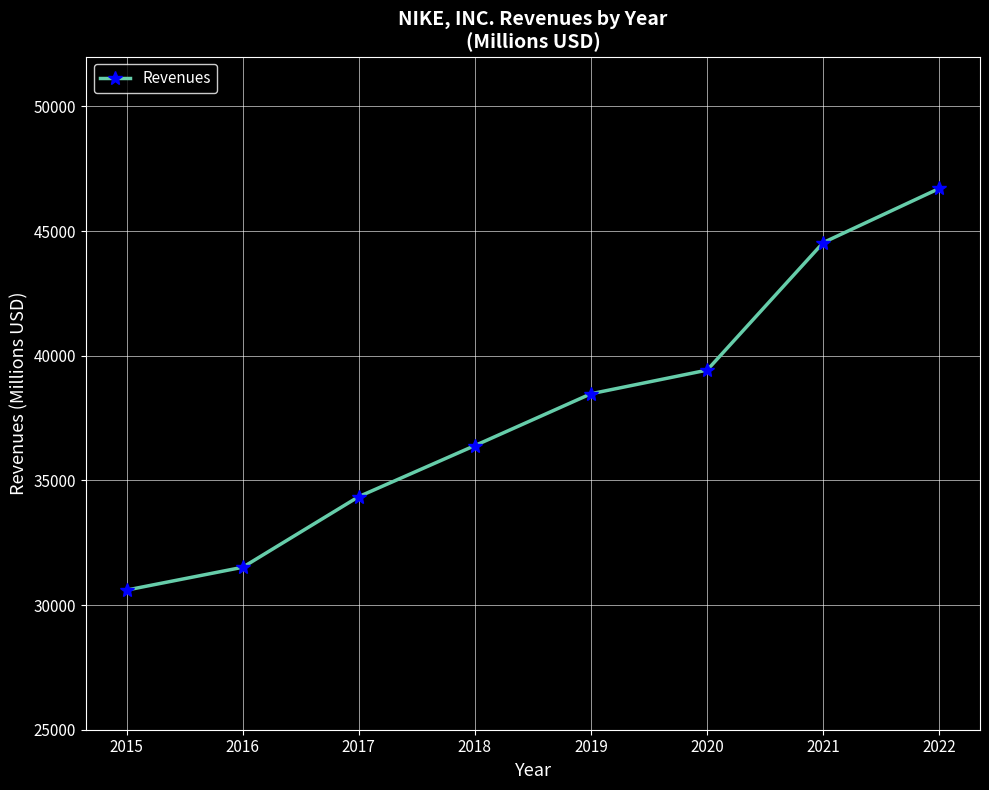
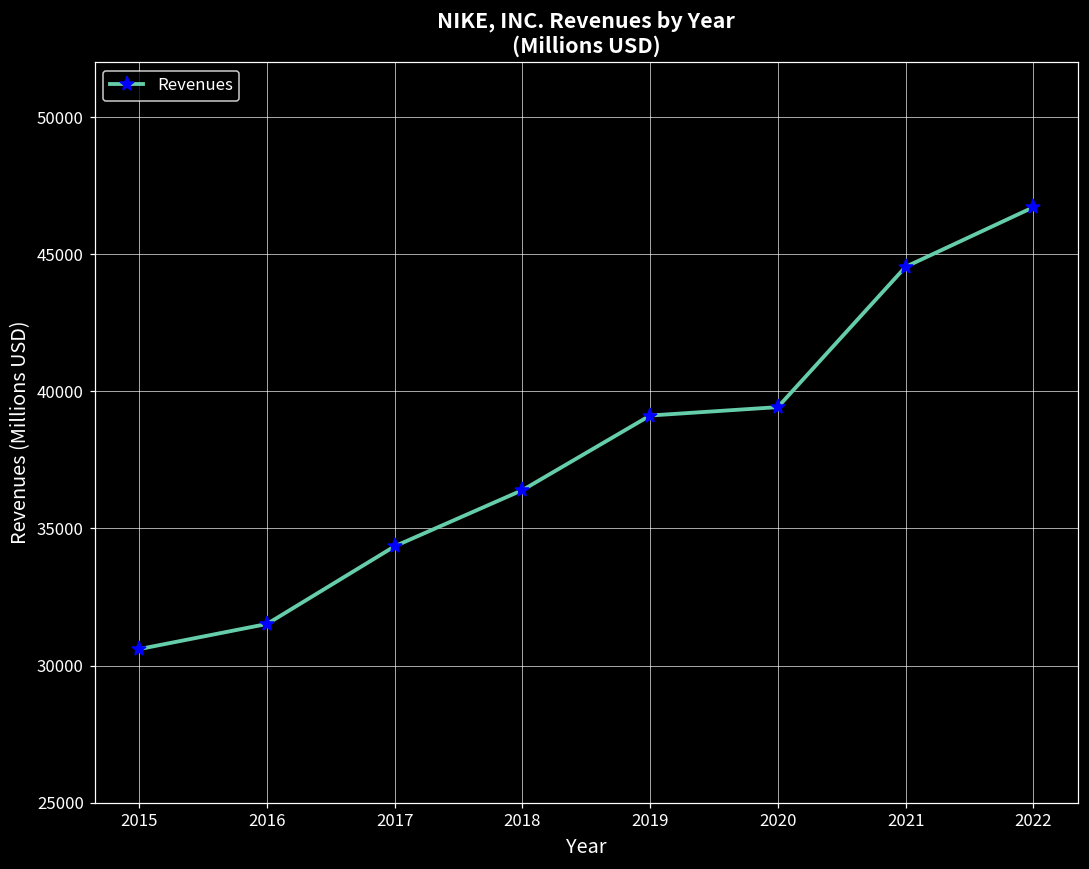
  {
    "2015": 30600,
    "2016": 31500,
    "2017": 34400,
    "2018": 36400,
-   "2019": 38500,
+   "2019": 39100,
    "2020": 39400,
    "2021": 44500,
    "2022": 46700
  }
